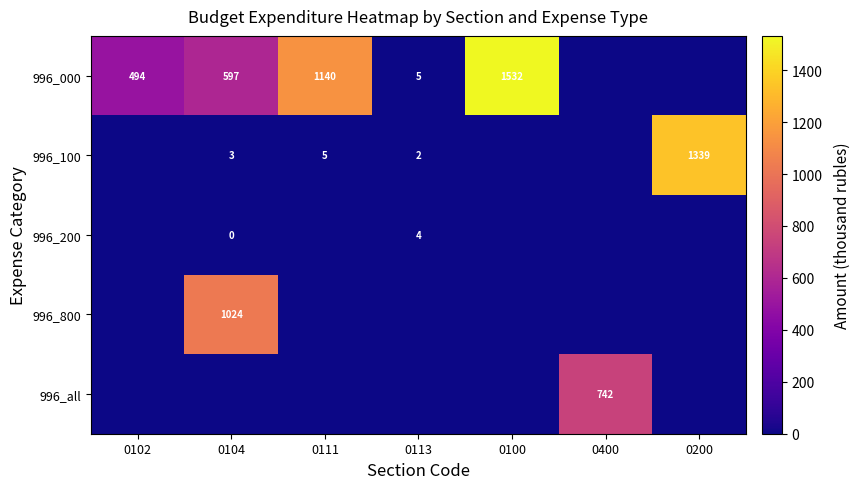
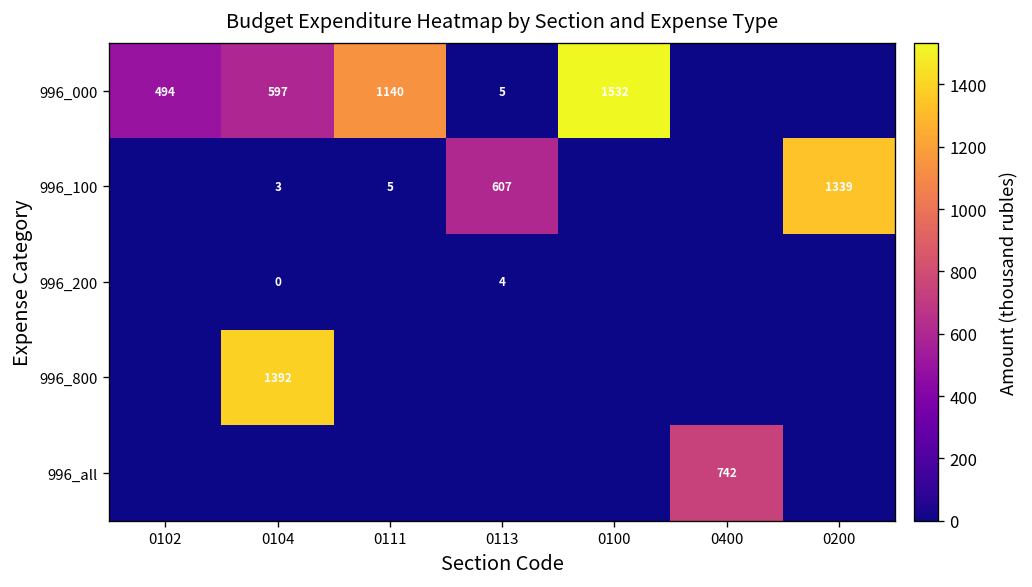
  {
    "996_000": {
      "0102": 494,
      "0104": 597,
      "0111": 1140,
      "0113": 5,
      "0100": 1532
    },
    "996_100": {
      "0104": 3,
      "0111": 5,
-     "0113": 2,
+     "0113": 607,
      "0200": 1339
    },
    "996_200": {
      "0104": 0,
      "0113": 4
    },
    "996_800": {
-     "0104": 1024
+     "0104": 1392
    },
    "996_all": {
      "0400": 742
    }
  }
